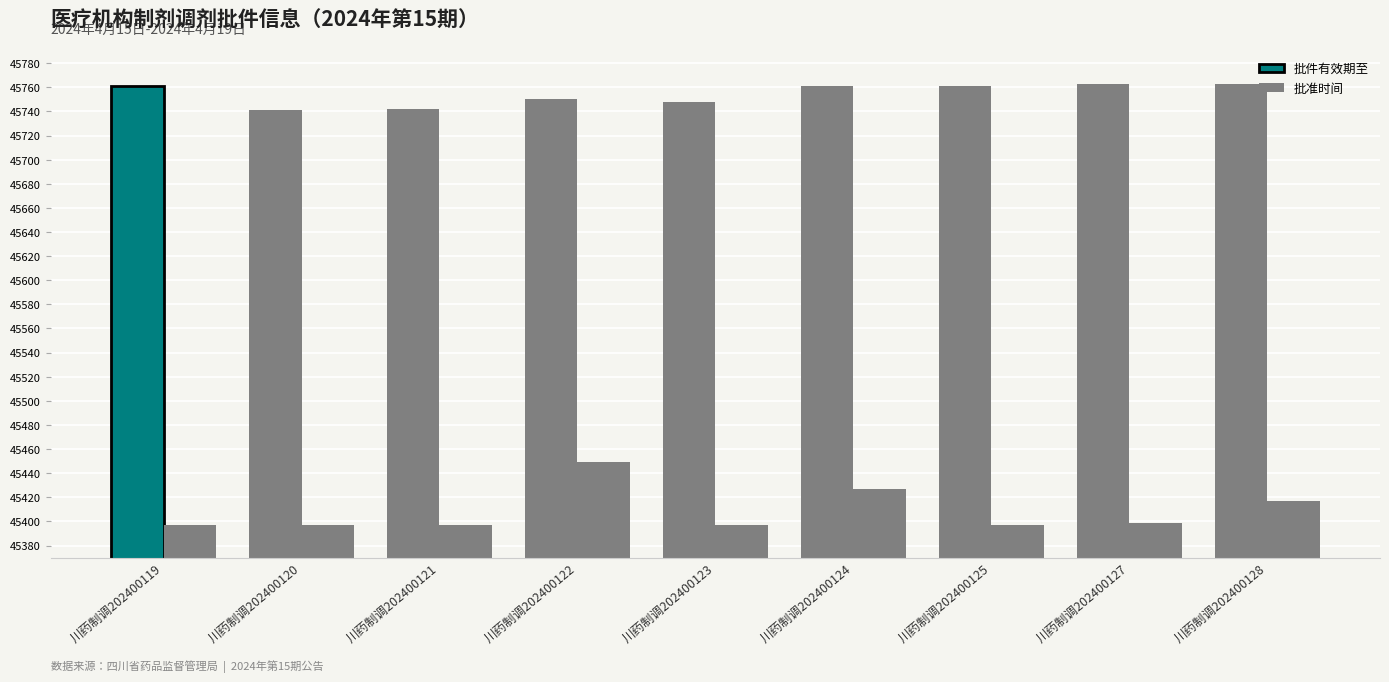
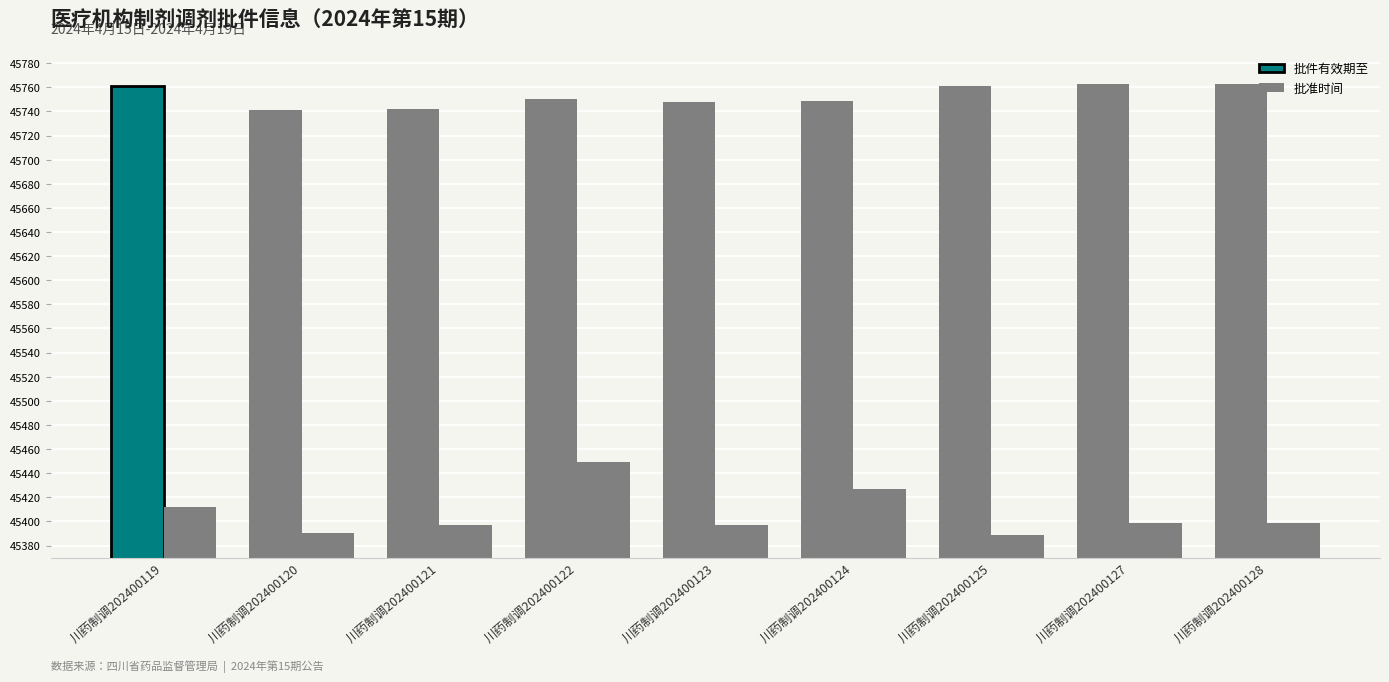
  {
    "批件有效期至": {
      "川药制调202400119": 45761,
      "川药制调202400120": 45741,
      "川药制调202400121": 45742,
      "川药制调202400122": 45750,
      "川药制调202400123": 45748,
-     "川药制调202400124": 45761,
+     "川药制调202400124": 45749,
      "川药制调202400125": 45761,
      "川药制调202400127": 45763,
      "川药制调202400128": 45763
    },
    "批准时间": {
-     "川药制调202400119": 45397,
-     "川药制调202400120": 45397,
+     "川药制调202400119": 45412,
+     "川药制调202400120": 45390,
      "川药制调202400121": 45397,
      "川药制调202400122": 45449,
      "川药制调202400123": 45397,
      "川药制调202400124": 45427,
-     "川药制调202400125": 45397,
+     "川药制调202400125": 45389,
      "川药制调202400127": 45399,
-     "川药制调202400128": 45417
+     "川药制调202400128": 45399
    }
  }
